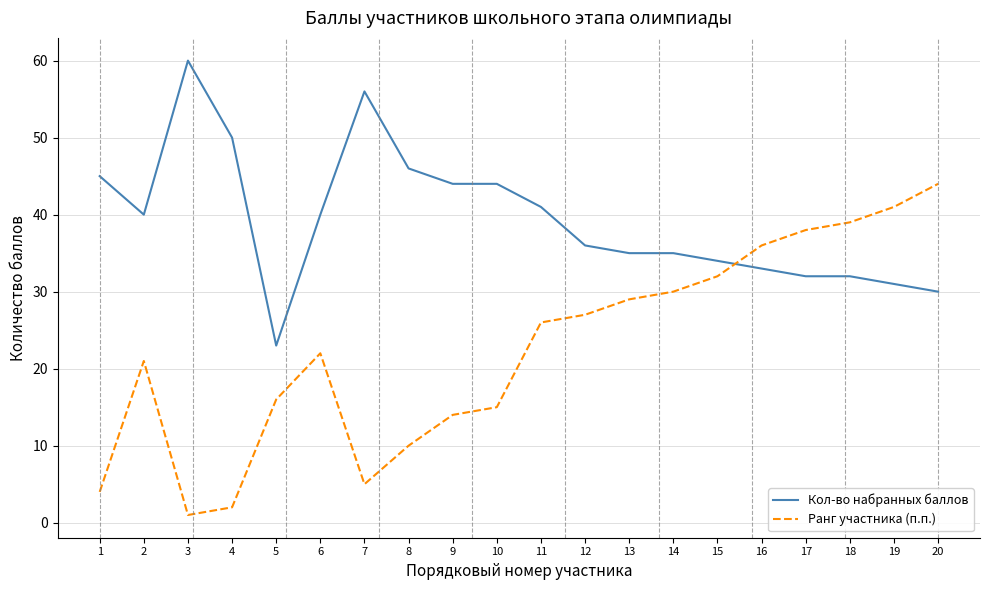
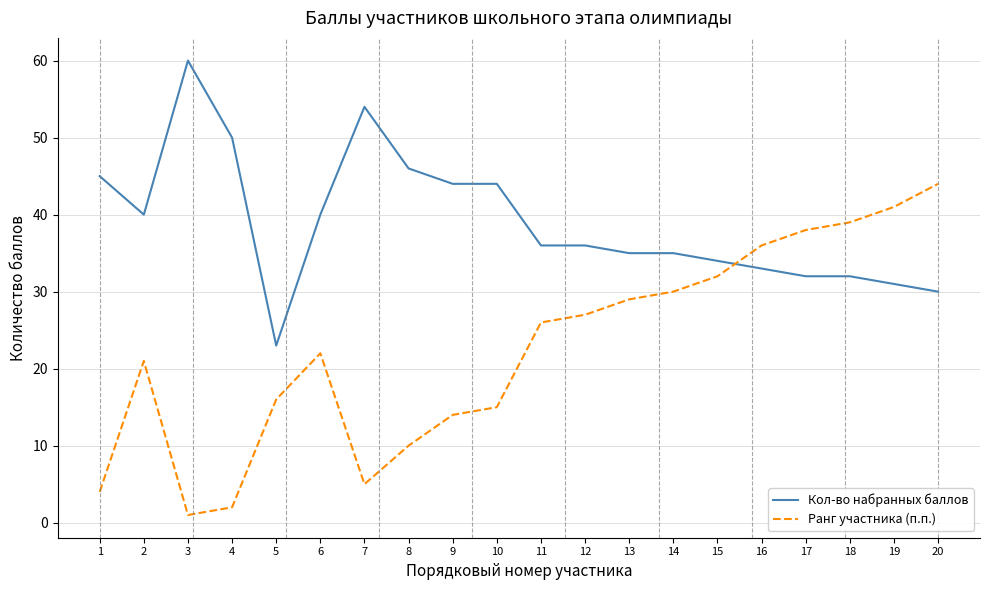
  {
    "Кол-во набранных баллов": {
      "1": 45,
      "2": 40,
      "3": 60,
      "4": 50,
      "5": 23,
      "6": 40,
-     "7": 56,
+     "7": 54,
      "8": 46,
      "9": 44,
      "10": 44,
-     "11": 41,
+     "11": 36,
      "12": 36,
      "13": 35,
      "14": 35,
      "15": 34,
      "16": 33,
      "17": 32,
      "18": 32,
      "19": 31,
      "20": 30
    },
    "Ранг участника (п.п.)": {
      "1": 4,
      "2": 21,
      "3": 1,
      "4": 2,
      "5": 16,
      "6": 22,
      "7": 5,
      "8": 10,
      "9": 14,
      "10": 15,
      "11": 26,
      "12": 27,
      "13": 29,
      "14": 30,
      "15": 32,
      "16": 36,
      "17": 38,
      "18": 39,
      "19": 41,
      "20": 44
    }
  }
